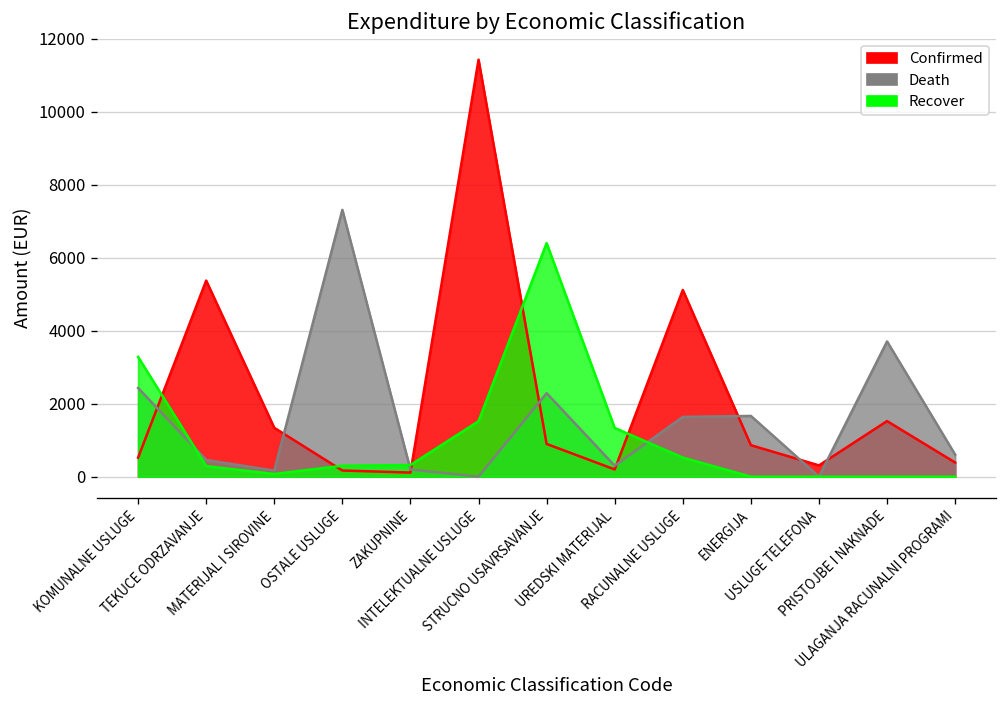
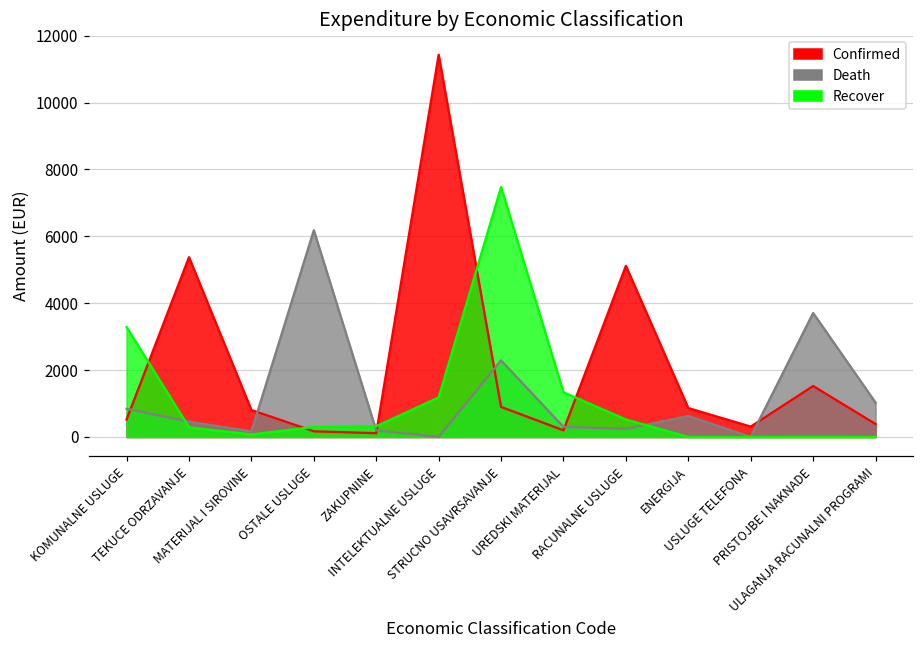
  {
    "Confirmed": {
      "KOMUNALNE USLUGE": 500,
      "TEKUCE ODRZAVANJE": 5400,
-     "MATERIJAL I SIROVINE": 1300,
+     "MATERIJAL I SIROVINE": 800,
      "OSTALE USLUGE": 200,
      "ZAKUPNINE": 100,
      "INTELEKTUALNE USLUGE": 11400,
      "STRUCNO USAVRSAVANJE": 900,
      "UREDSKI MATERIJAL": 200,
      "RACUNALNE USLUGE": 5100,
      "ENERGIJA": 900,
      "USLUGE TELEFONA": 300,
      "PRISTOJBE I NAKNADE": 1500,
      "ULAGANJA RACUNALNI PROGRAMI": 400
    },
    "Death": {
-     "KOMUNALNE USLUGE": 2400,
+     "KOMUNALNE USLUGE": 800,
      "TEKUCE ODRZAVANJE": 500,
      "MATERIJAL I SIROVINE": 200,
-     "OSTALE USLUGE": 7300,
+     "OSTALE USLUGE": 6200,
      "ZAKUPNINE": 200,
      "INTELEKTUALNE USLUGE": 0,
      "STRUCNO USAVRSAVANJE": 2300,
      "UREDSKI MATERIJAL": 300,
-     "RACUNALNE USLUGE": 1600,
-     "ENERGIJA": 1700,
+     "RACUNALNE USLUGE": 200,
+     "ENERGIJA": 600,
      "PRISTOJBE I NAKNADE": 3700,
-     "ULAGANJA RACUNALNI PROGRAMI": 600
+     "ULAGANJA RACUNALNI PROGRAMI": 1000
    },
    "Recover": {
      "KOMUNALNE USLUGE": 3300,
      "TEKUCE ODRZAVANJE": 300,
      "MATERIJAL I SIROVINE": 100,
      "OSTALE USLUGE": 300,
      "ZAKUPNINE": 300,
-     "INTELEKTUALNE USLUGE": 1500,
-     "STRUCNO USAVRSAVANJE": 6400,
+     "INTELEKTUALNE USLUGE": 1200,
+     "STRUCNO USAVRSAVANJE": 7500,
      "UREDSKI MATERIJAL": 1300,
      "RACUNALNE USLUGE": 500,
      "ENERGIJA": 0,
      "PRISTOJBE I NAKNADE": 0,
      "ULAGANJA RACUNALNI PROGRAMI": 0
    }
  }
